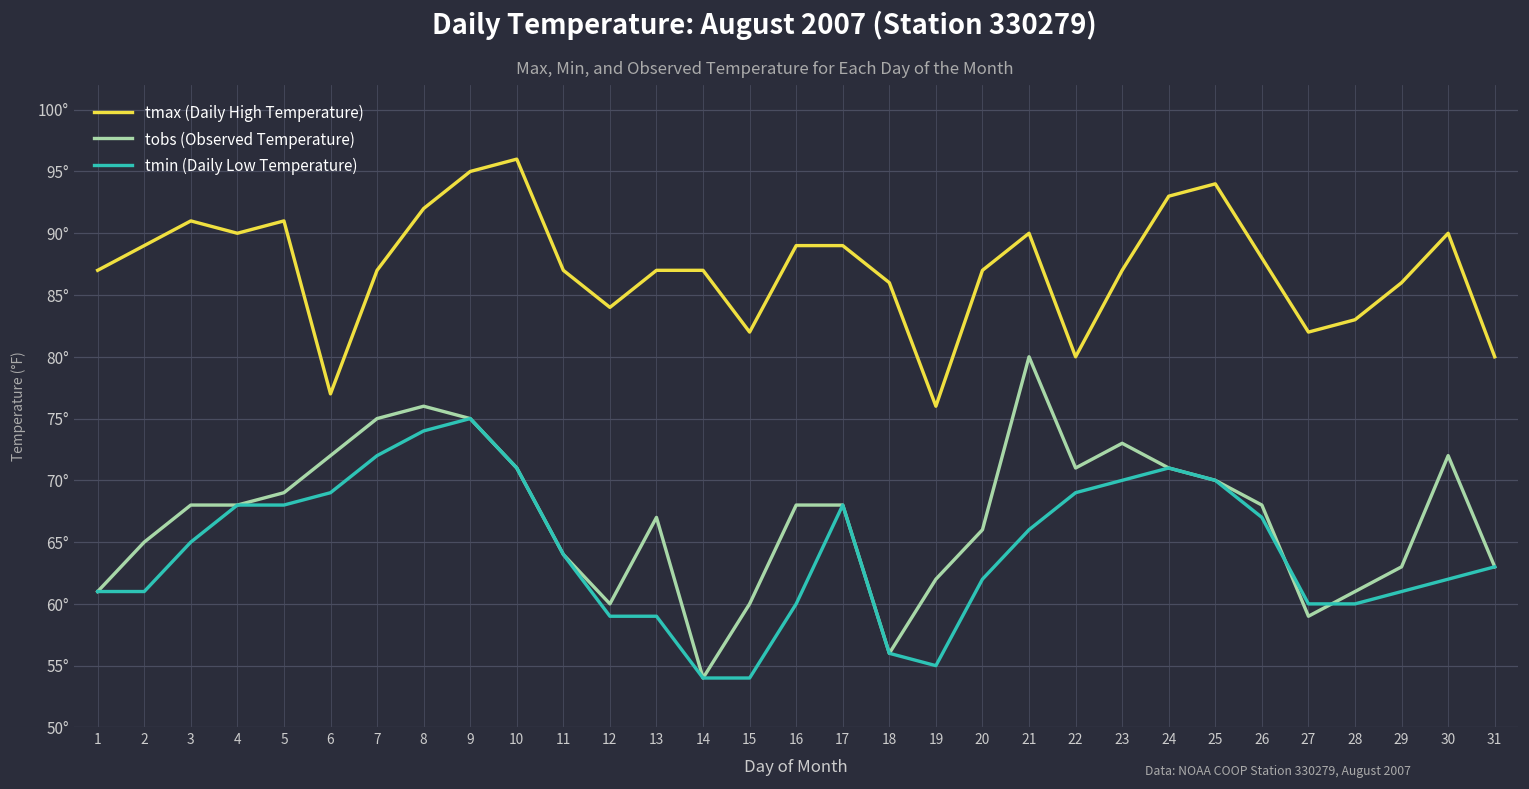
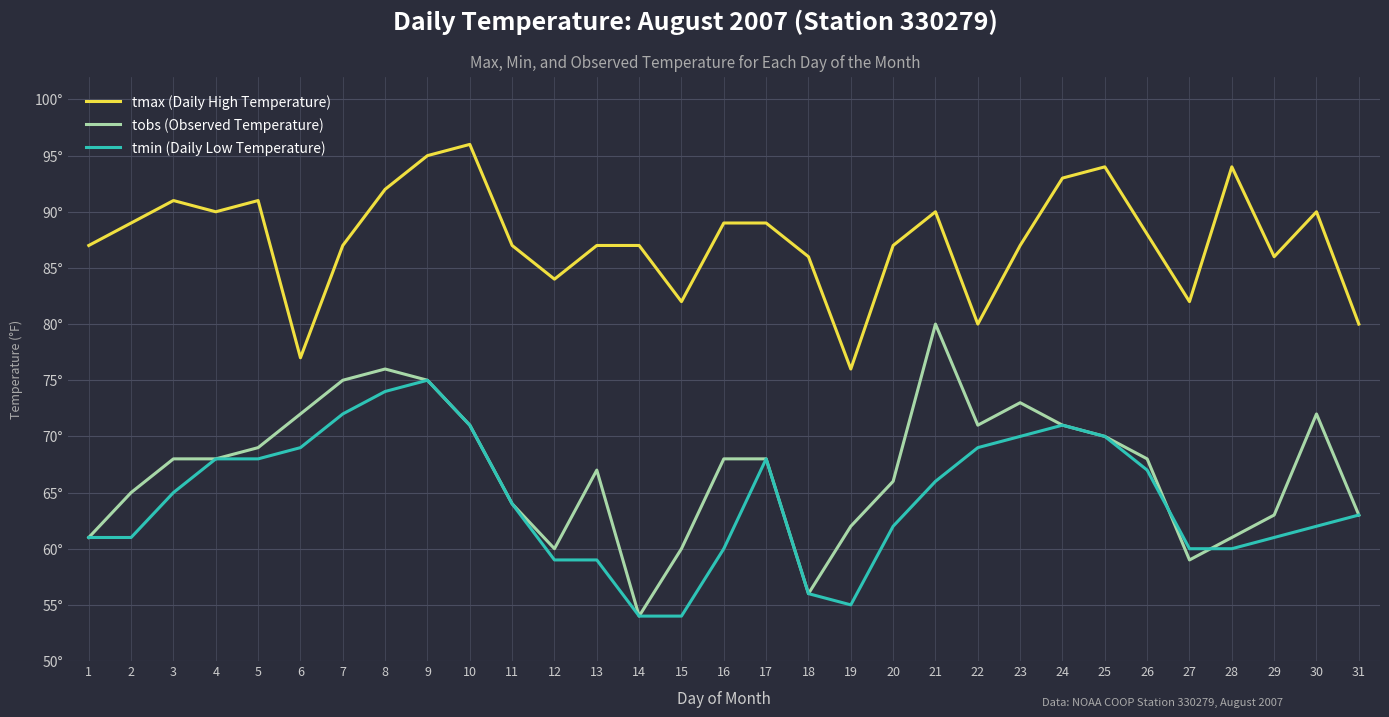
  {
    "tmax (Daily High Temperature)": {
      "1": "87°",
      "2": "89°",
      "3": "91°",
      "4": "90°",
      "5": "91°",
      "6": "77°",
      "7": "87°",
      "8": "92°",
      "9": "95°",
      "10": "96°",
      "11": "87°",
      "12": "84°",
      "13": "87°",
      "14": "87°",
      "15": "82°",
      "16": "89°",
      "17": "89°",
      "18": "86°",
      "19": "76°",
      "20": "87°",
      "21": "90°",
      "22": "80°",
      "23": "87°",
      "24": "93°",
      "25": "94°",
      "26": "88°",
      "27": "82°",
-     "28": "83°",
+     "28": "94°",
      "29": "86°",
      "30": "90°",
      "31": "80°"
    },
    "tobs (Observed Temperature)": {
      "2": "65°",
      "3": "68°",
      "5": "69°",
      "6": "72°",
      "7": "75°",
      "8": "76°",
      "12": "60°",
      "13": "67°",
      "15": "60°",
      "16": "68°",
      "19": "62°",
      "20": "66°",
      "21": "80°",
      "22": "71°",
      "23": "73°",
      "26": "68°",
      "27": "59°",
      "28": "61°",
      "29": "63°",
      "30": "72°"
    },
    "tmin (Daily Low Temperature)": {
      "2": "61°",
      "3": "65°",
      "5": "68°",
      "6": "69°",
      "7": "72°",
      "8": "74°",
      "12": "59°",
      "13": "59°",
      "15": "54°",
      "16": "60°",
      "19": "55°",
      "20": "62°",
      "21": "66°",
      "22": "69°",
      "23": "70°",
      "26": "67°",
      "27": "60°",
      "28": "60°",
      "29": "61°",
      "30": "62°"
    }
  }
